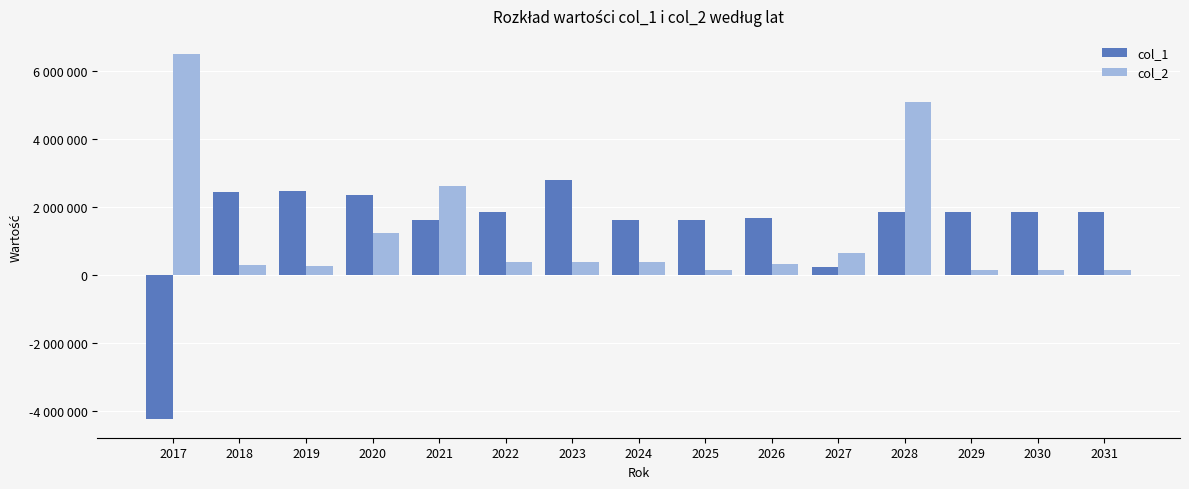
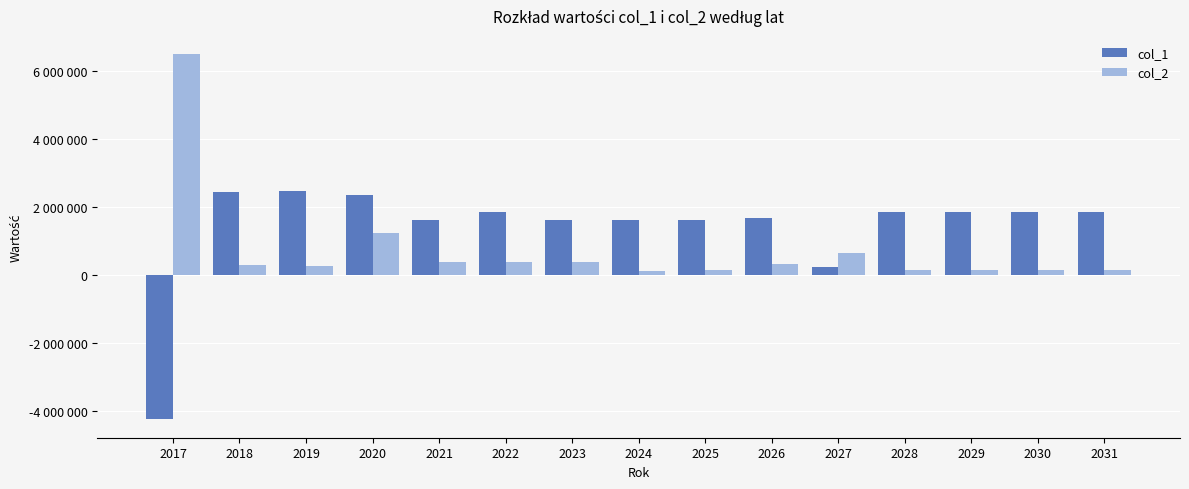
  {
    "col_1": {
      "2017": -4300000,
      "2018": 2400000,
      "2019": 2500000,
      "2020": 2400000,
      "2021": 1600000,
      "2022": 1900000,
-     "2023": 2800000,
+     "2023": 1600000,
      "2024": 1600000,
      "2025": 1600000,
      "2026": 1700000,
      "2027": 200000,
      "2028": 1900000,
      "2029": 1900000,
      "2030": 1900000,
      "2031": 1900000
    },
    "col_2": {
      "2017": 6500000,
      "2018": 300000,
      "2019": 300000,
      "2020": 1200000,
-     "2021": 2600000,
+     "2021": 400000,
      "2022": 400000,
      "2023": 400000,
-     "2024": 400000,
+     "2024": 100000,
      "2025": 100000,
      "2026": 300000,
      "2027": 600000,
-     "2028": 5100000,
+     "2028": 100000,
      "2029": 100000,
      "2030": 100000,
      "2031": 100000
    }
  }
